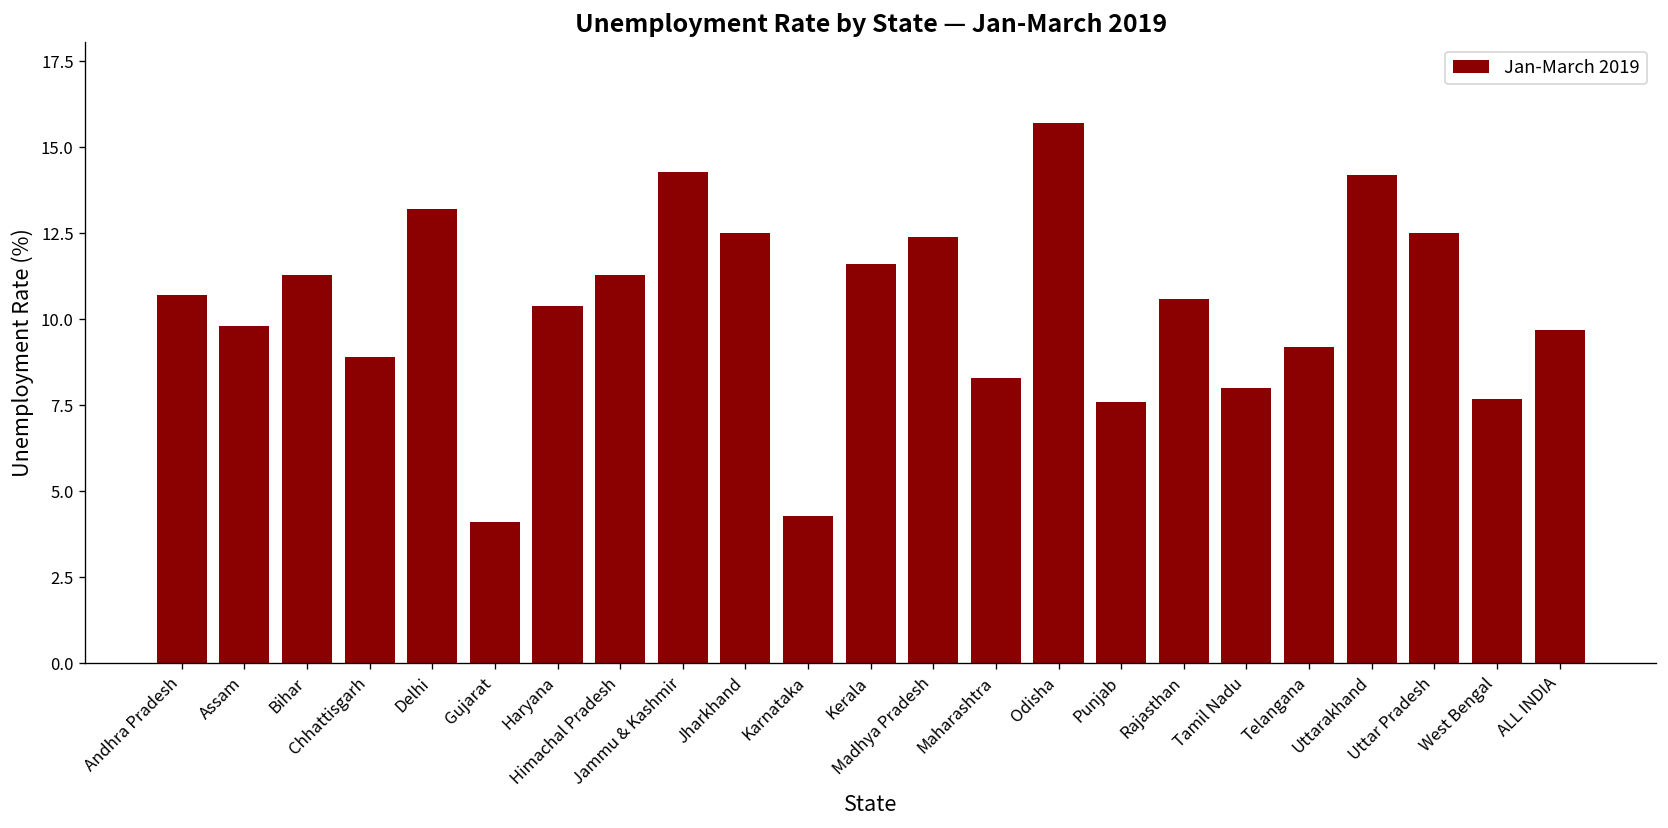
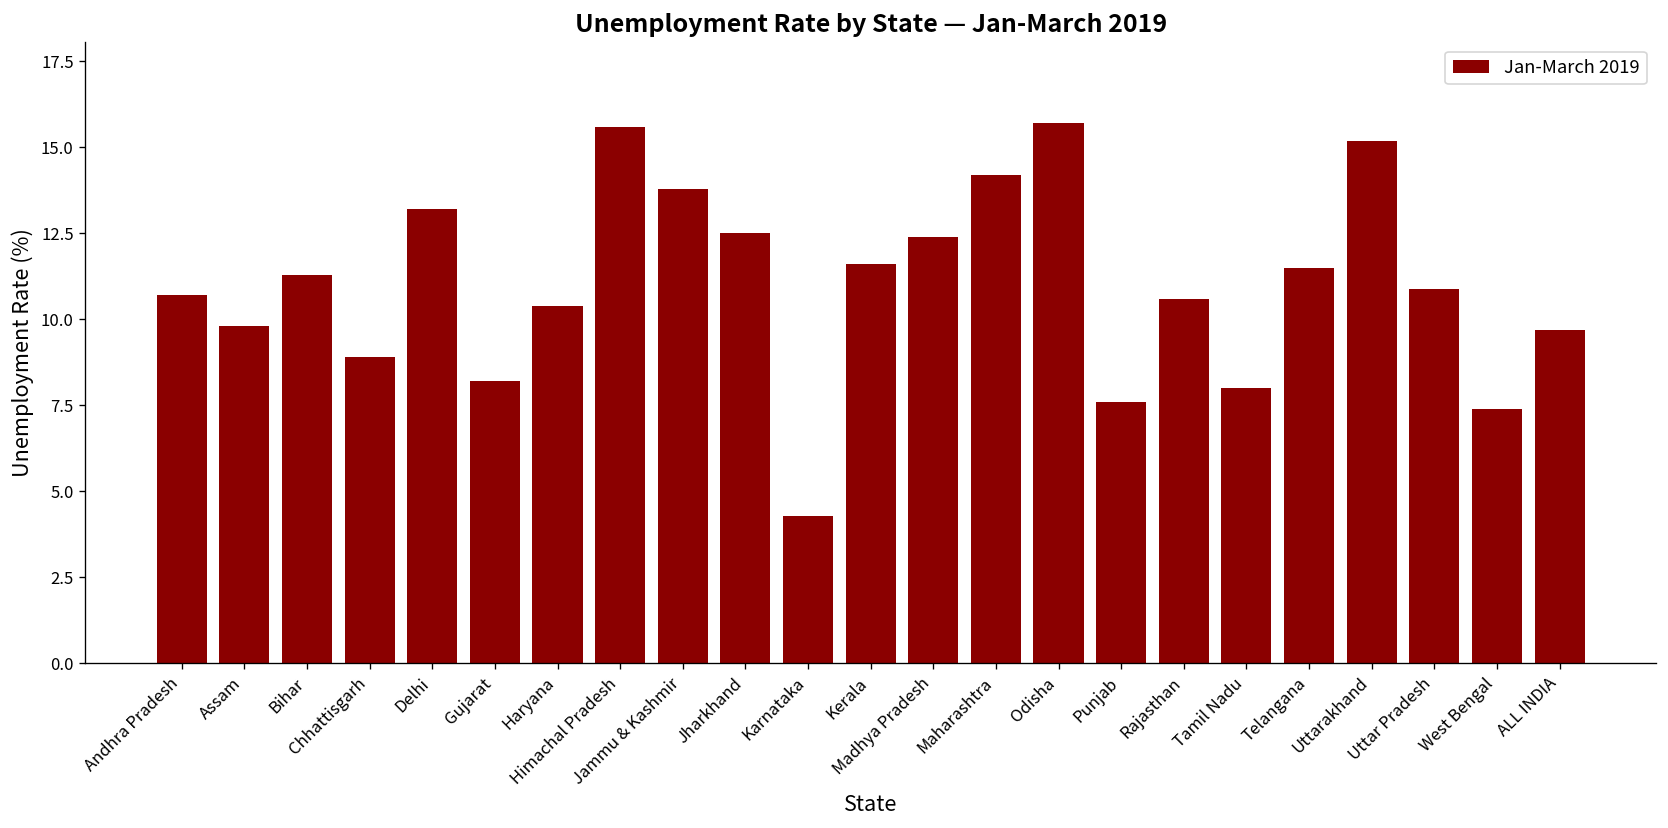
  {
    "Andhra Pradesh": 10.7,
    "Assam": 9.8,
    "Bihar": 11.3,
    "Chhattisgarh": 8.9,
    "Delhi": 13.2,
-   "Gujarat": 4.1,
+   "Gujarat": 8.2,
    "Haryana": 10.4,
-   "Himachal Pradesh": 11.3,
-   "Jammu & Kashmir": 14.3,
+   "Himachal Pradesh": 15.6,
+   "Jammu & Kashmir": 13.8,
    "Jharkhand": 12.5,
    "Karnataka": 4.3,
    "Kerala": 11.6,
    "Madhya Pradesh": 12.4,
-   "Maharashtra": 8.3,
+   "Maharashtra": 14.2,
    "Odisha": 15.7,
    "Punjab": 7.6,
    "Rajasthan": 10.6,
    "Tamil Nadu": 8.0,
-   "Telangana": 9.2,
-   "Uttarakhand": 14.2,
-   "Uttar Pradesh": 12.5,
-   "West Bengal": 7.7,
+   "Telangana": 11.5,
+   "Uttarakhand": 15.2,
+   "Uttar Pradesh": 10.9,
+   "West Bengal": 7.4,
    "ALL INDIA": 9.7
  }
